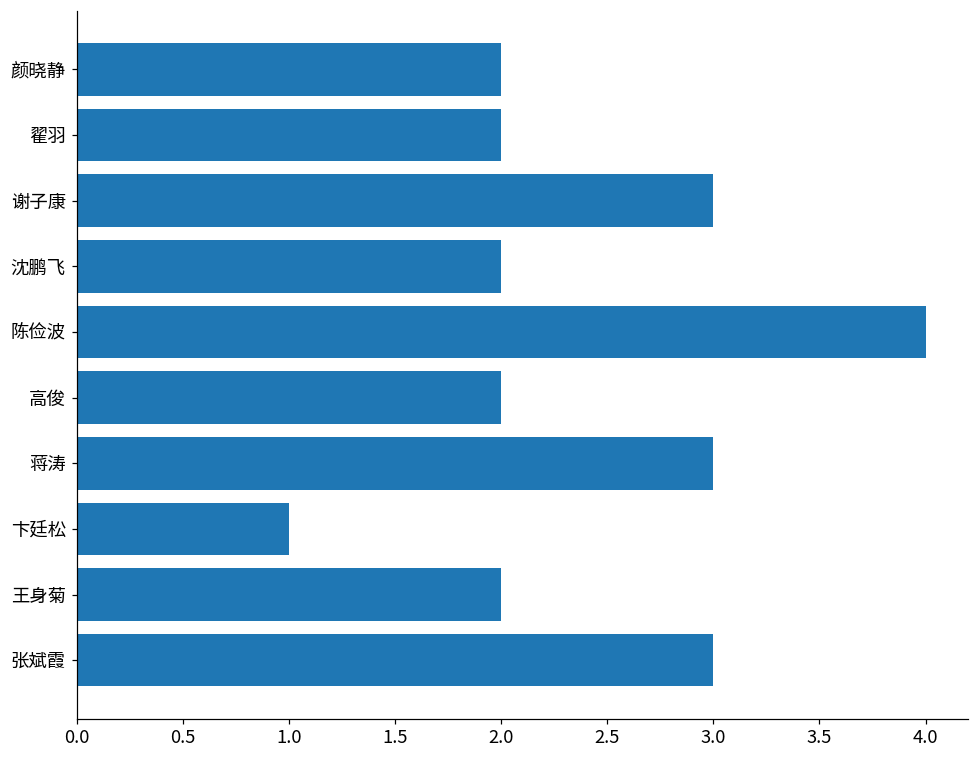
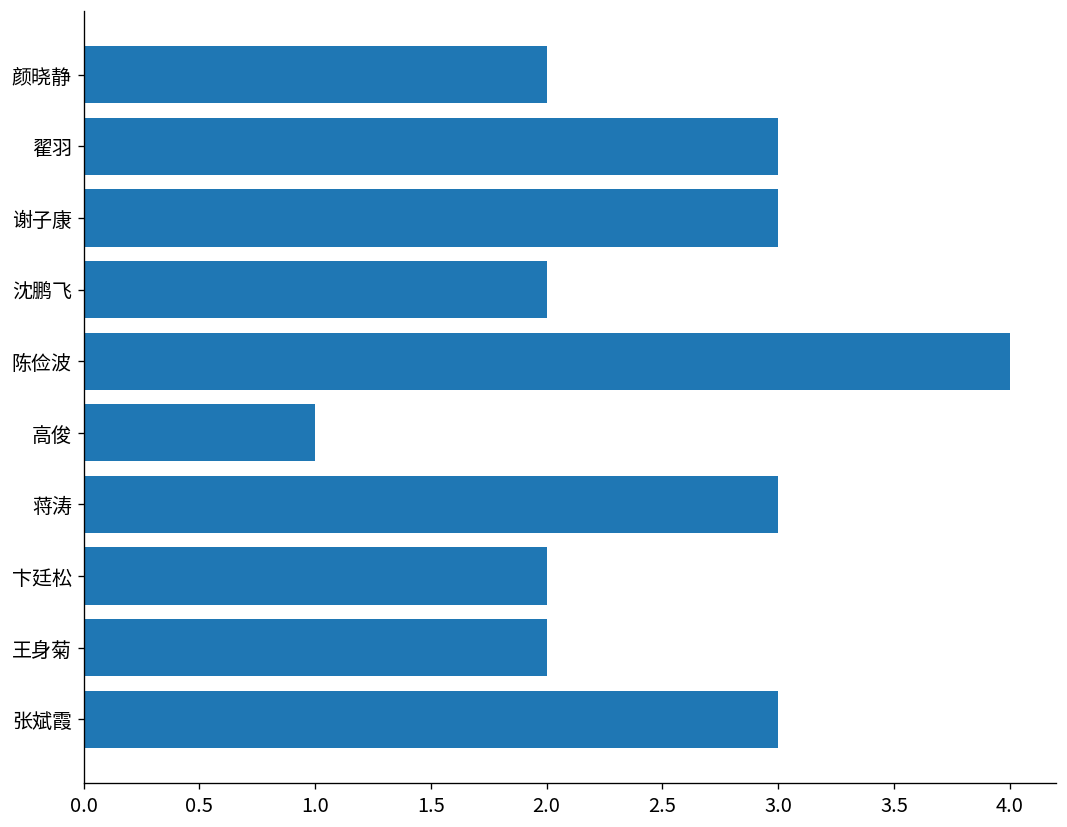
  {
    "颜晓静": 2,
-   "翟羽": 2,
+   "翟羽": 3,
    "谢子康": 3,
    "沈鹏飞": 2,
    "陈俭波": 4,
-   "高俊": 2,
+   "高俊": 1,
    "蒋涛": 3,
-   "卞廷松": 1,
+   "卞廷松": 2,
    "王身菊": 2,
    "张斌霞": 3
  }
